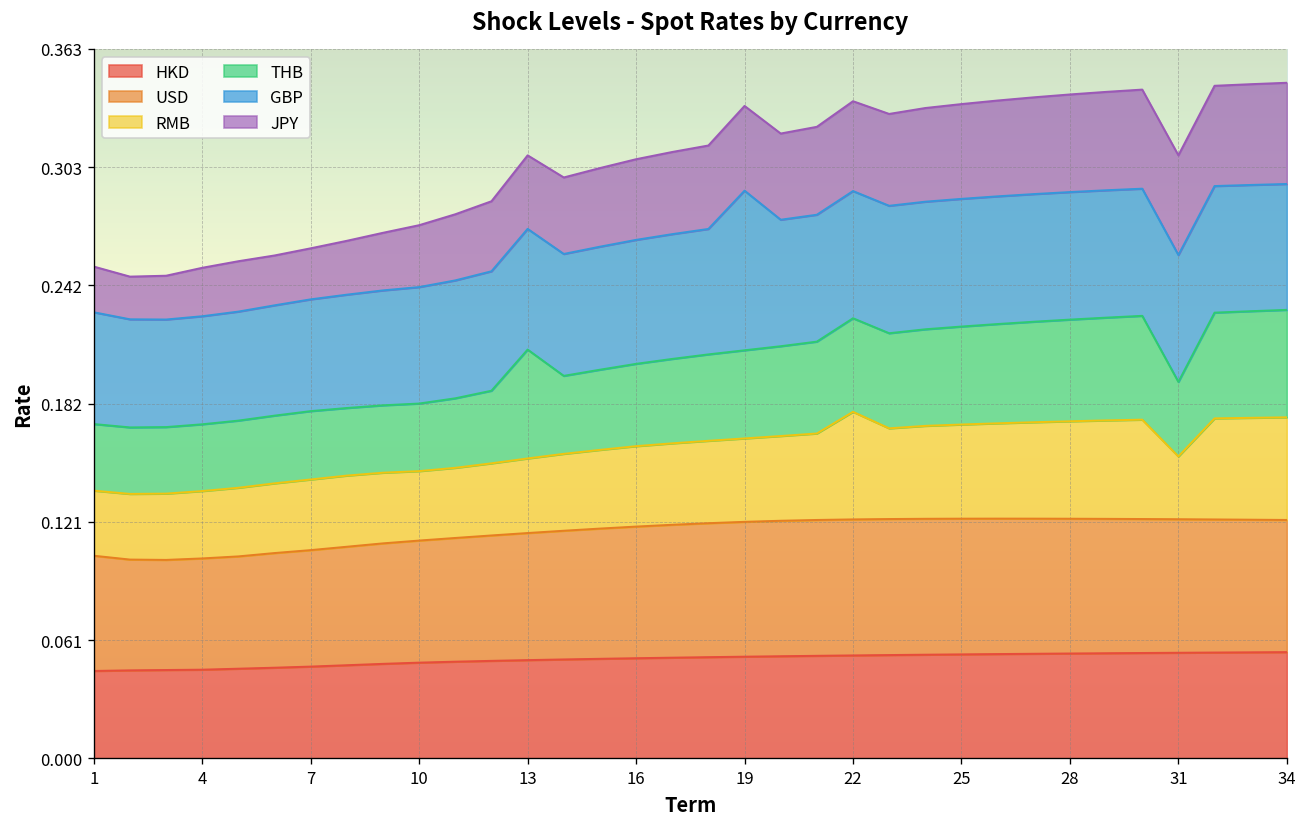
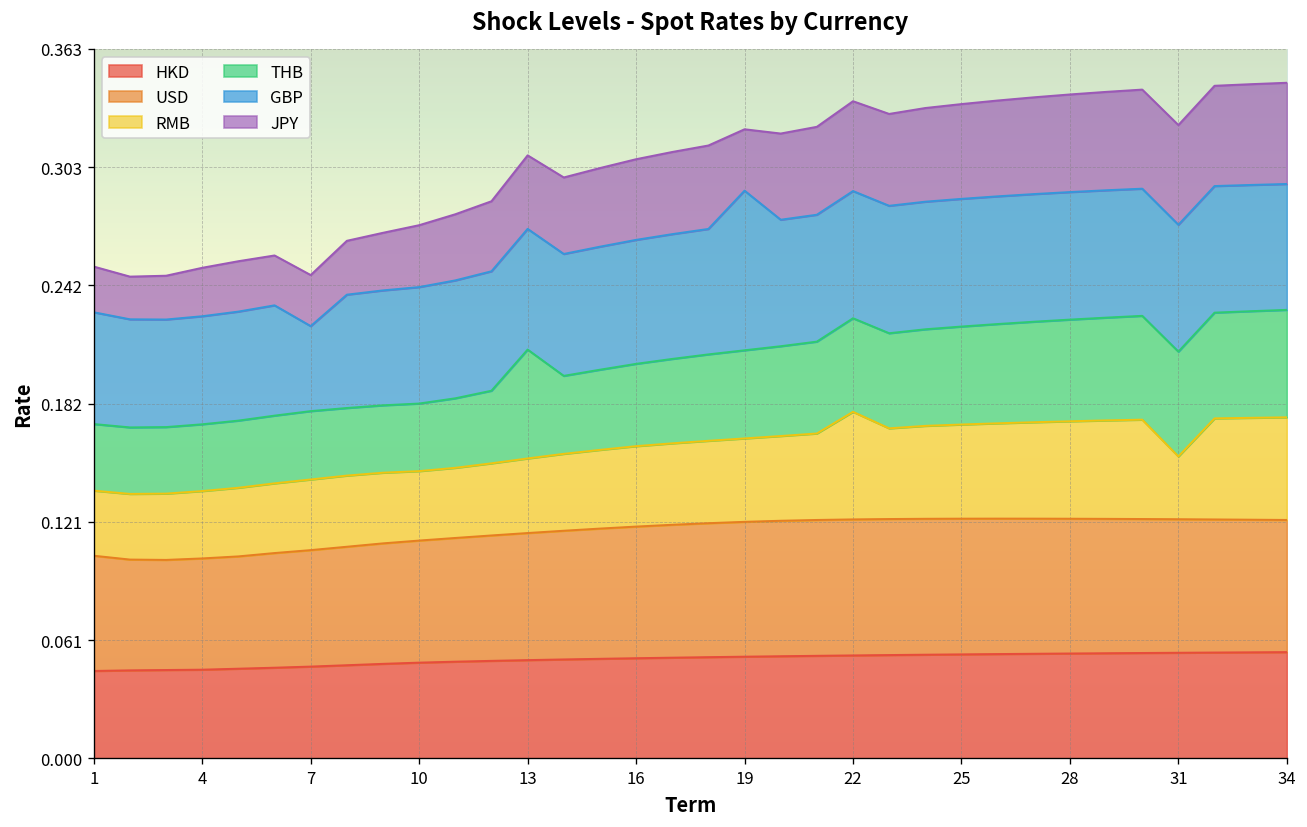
  {
    "RMB": {
      "1": 0.033,
      "4": 0.035,
      "7": 0.036,
      "10": 0.036,
      "13": 0.038,
      "16": 0.041,
      "19": 0.043,
      "22": 0.055,
      "25": 0.048,
      "28": 0.050,
      "31": 0.032,
      "34": 0.053
    },
    "THB": {
      "1": 0.034,
      "4": 0.034,
      "7": 0.035,
      "10": 0.035,
      "13": 0.056,
      "16": 0.042,
      "19": 0.045,
      "22": 0.048,
      "25": 0.050,
      "28": 0.052,
-     "31": 0.038,
+     "31": 0.054,
      "34": 0.055
    },
    "GBP": {
      "1": 0.057,
      "4": 0.055,
-     "7": 0.057,
+     "7": 0.044,
      "10": 0.060,
      "13": 0.062,
      "16": 0.064,
      "19": 0.082,
      "22": 0.065,
      "25": 0.065,
      "28": 0.065,
      "31": 0.065,
      "34": 0.064
    },
    "JPY": {
      "1": 0.023,
      "4": 0.025,
      "7": 0.026,
      "10": 0.032,
      "13": 0.038,
      "16": 0.041,
-     "19": 0.043,
+     "19": 0.031,
      "22": 0.046,
      "25": 0.049,
      "28": 0.050,
      "31": 0.051,
      "34": 0.052
    }
  }
